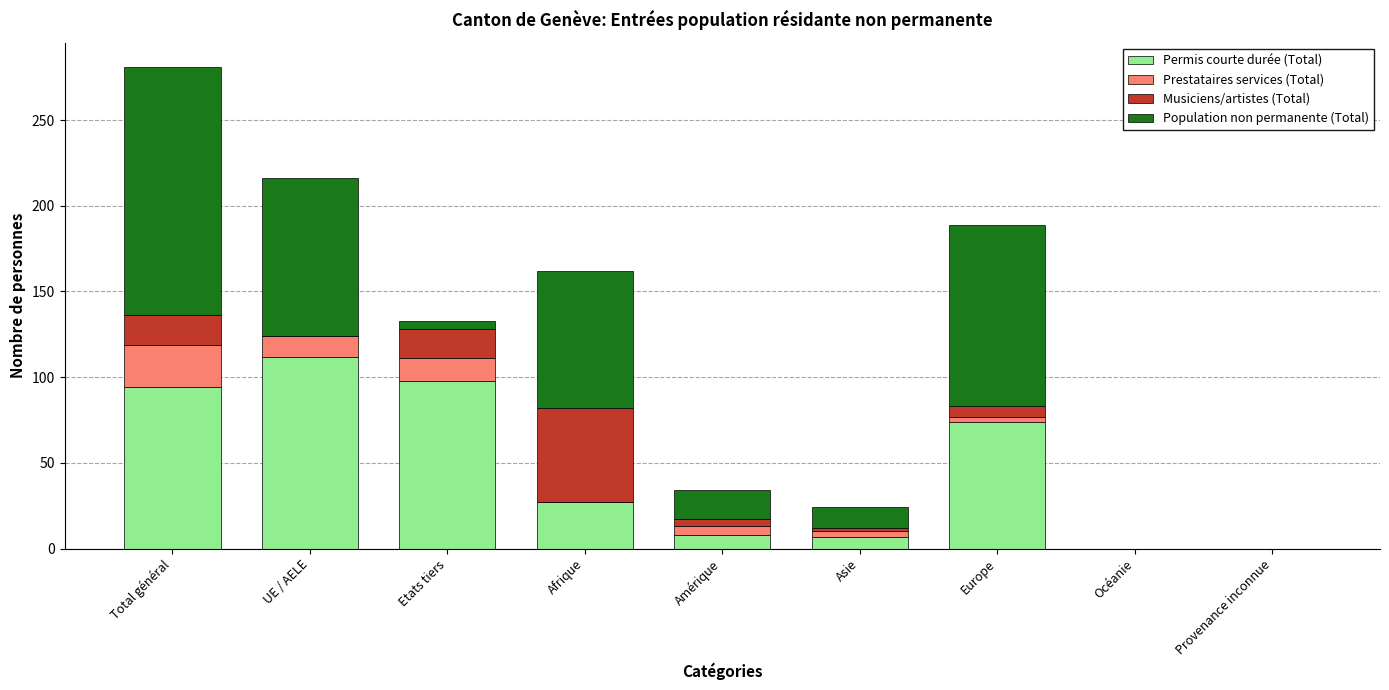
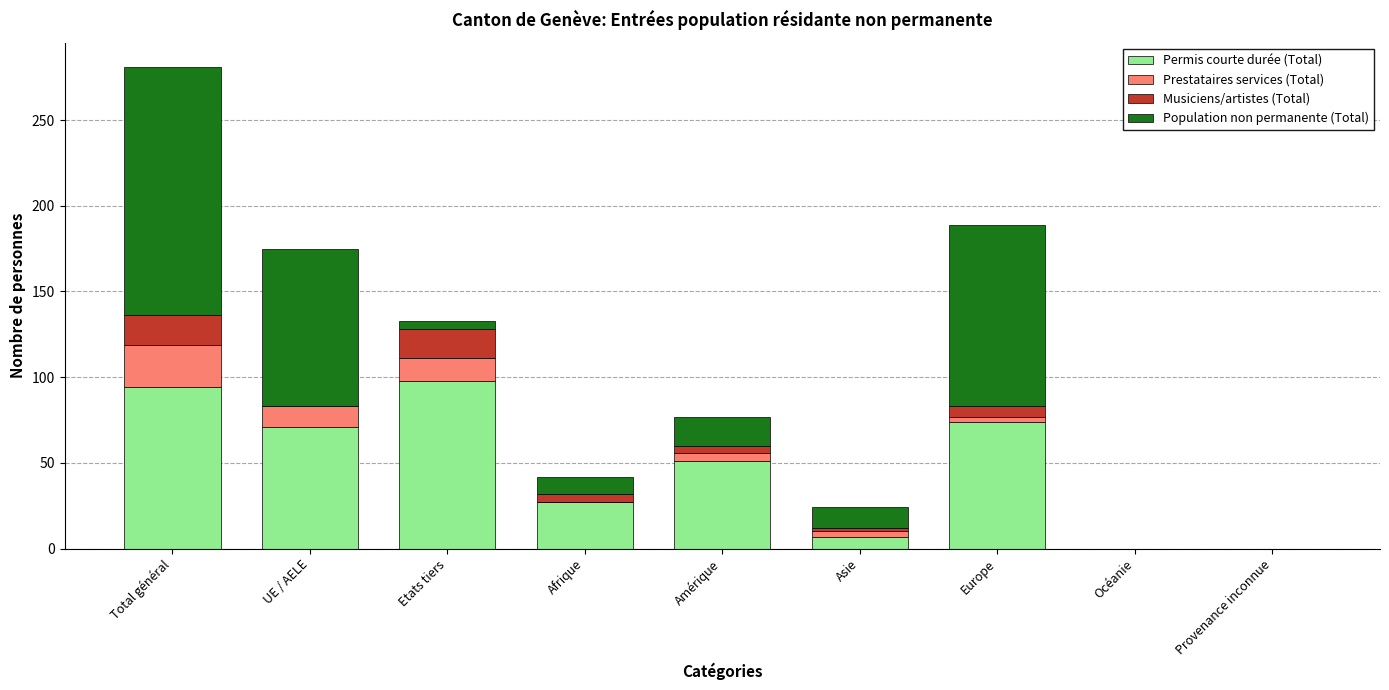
  {
    "Permis courte durée (Total)": {
      "Total général": 94,
-     "UE / AELE": 112,
+     "UE / AELE": 71,
      "Etats tiers": 98,
      "Afrique": 27,
-     "Amérique": 8,
+     "Amérique": 51,
      "Asie": 7,
      "Europe": 74,
      "Océanie": 0,
      "Provenance inconnue": 0
    },
    "Prestataires services (Total)": {
      "Total général": 25,
      "UE / AELE": 12,
      "Etats tiers": 13,
      "Afrique": 0,
      "Amérique": 5,
      "Asie": 3,
      "Europe": 3,
      "Océanie": 0,
      "Provenance inconnue": 0
    },
    "Musiciens/artistes (Total)": {
      "Total général": 17,
      "UE / AELE": 0,
      "Etats tiers": 17,
-     "Afrique": 55,
+     "Afrique": 5,
      "Amérique": 4,
      "Asie": 2,
      "Europe": 6,
      "Océanie": 0,
      "Provenance inconnue": 0
    },
    "Population non permanente (Total)": {
      "Total général": 145,
      "UE / AELE": 92,
      "Etats tiers": 5,
-     "Afrique": 80,
+     "Afrique": 10,
      "Amérique": 17,
      "Asie": 12,
      "Europe": 106,
      "Océanie": 0,
      "Provenance inconnue": 0
    }
  }
